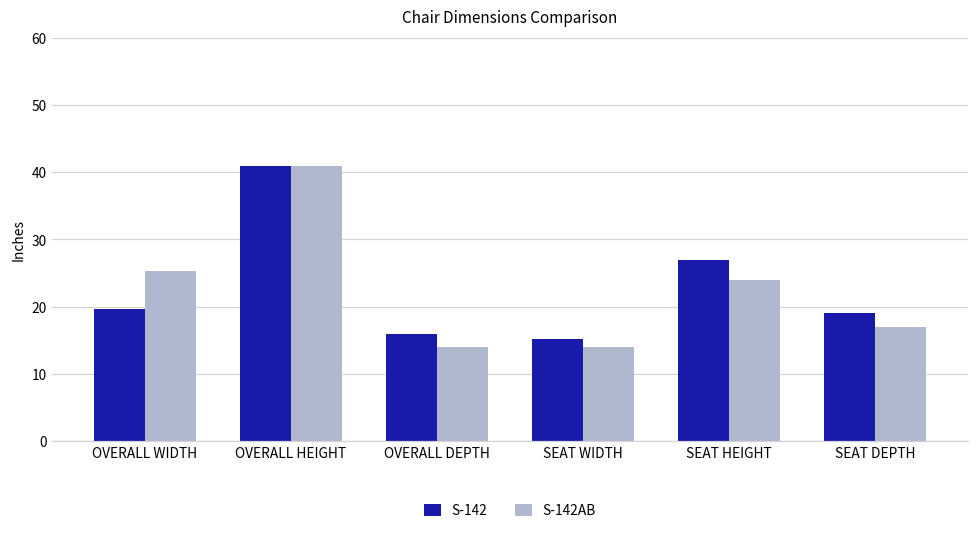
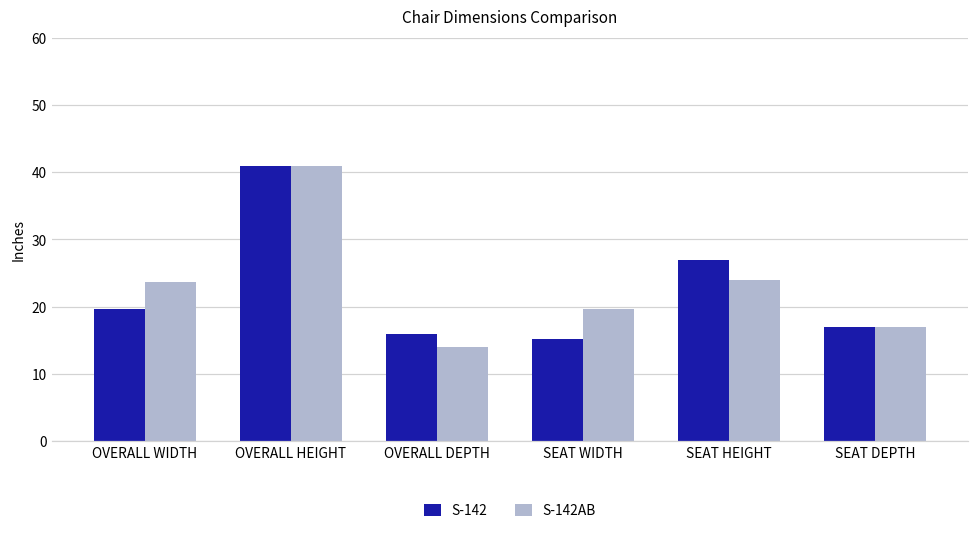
  {
    "S-142": {
      "OVERALL WIDTH": 20,
      "OVERALL HEIGHT": 41,
      "OVERALL DEPTH": 16,
      "SEAT WIDTH": 15,
      "SEAT HEIGHT": 27,
-     "SEAT DEPTH": 19
+     "SEAT DEPTH": 17
    },
    "S-142AB": {
-     "OVERALL WIDTH": 25,
+     "OVERALL WIDTH": 24,
      "OVERALL HEIGHT": 41,
      "OVERALL DEPTH": 14,
-     "SEAT WIDTH": 14,
+     "SEAT WIDTH": 20,
      "SEAT HEIGHT": 24,
      "SEAT DEPTH": 17
    }
  }
